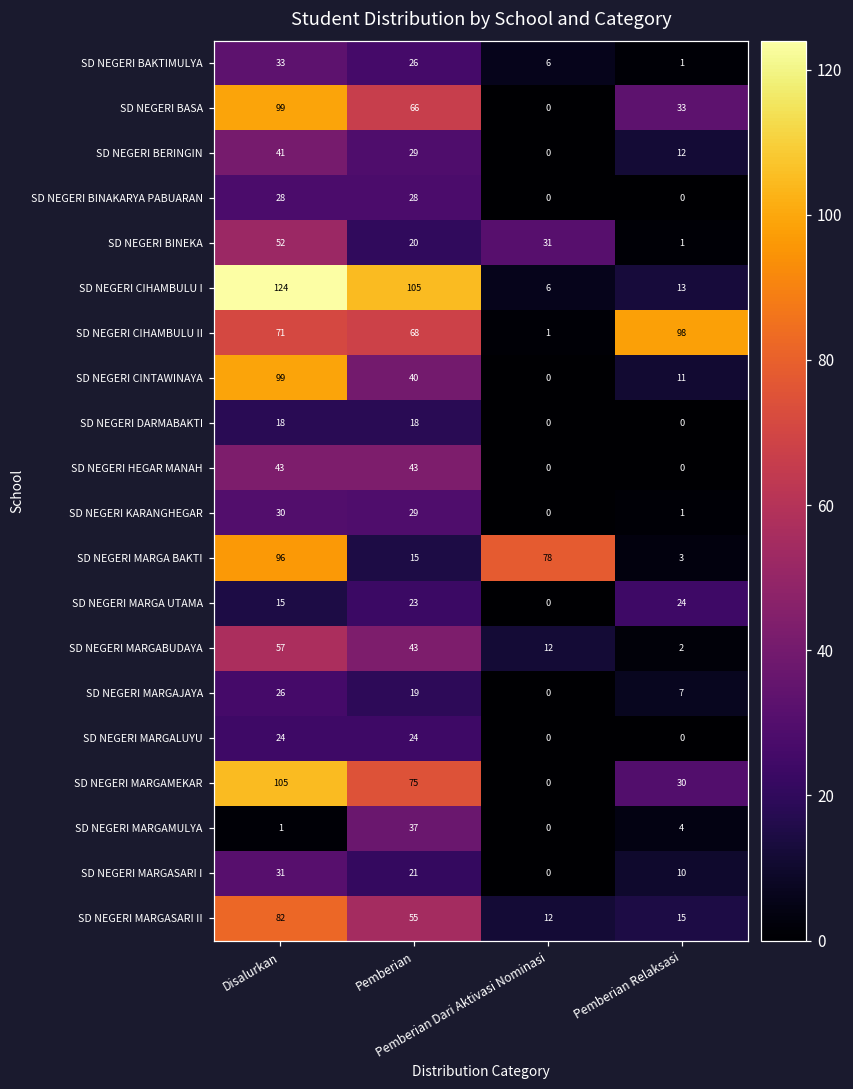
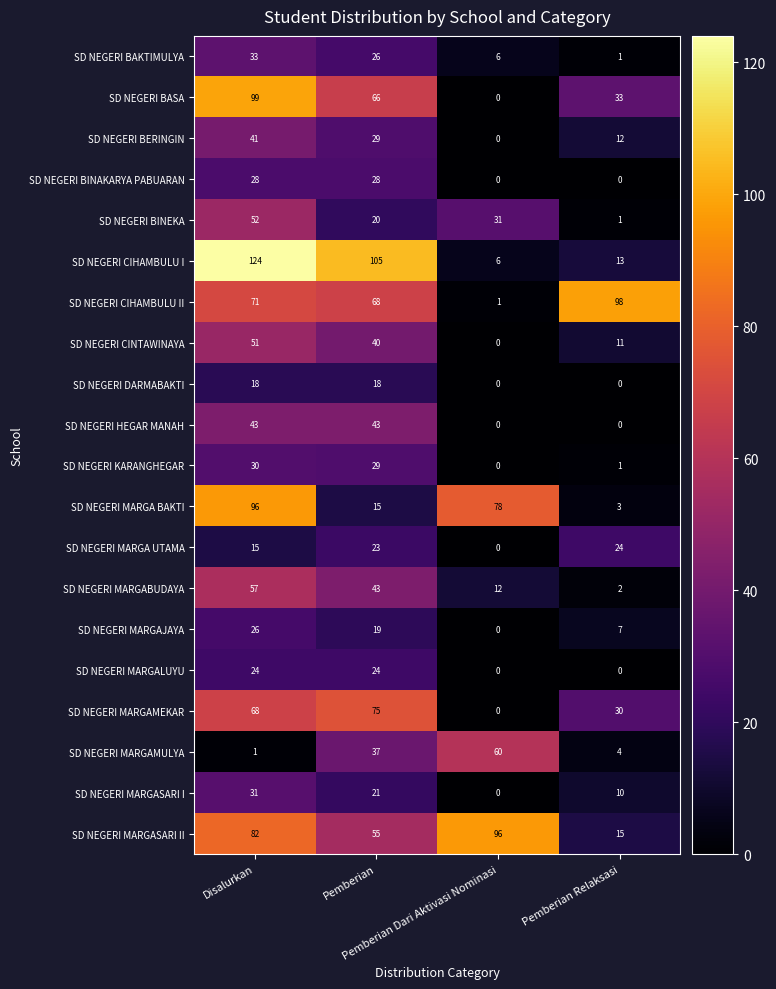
  {
    "SD NEGERI BAKTIMULYA": {
      "Disalurkan": 33,
      "Pemberian": 26,
      "Pemberian Dari Aktivasi Nominasi": 6,
      "Pemberian Relaksasi": 1
    },
    "SD NEGERI BASA": {
      "Disalurkan": 99,
      "Pemberian": 66,
      "Pemberian Dari Aktivasi Nominasi": 0,
      "Pemberian Relaksasi": 33
    },
    "SD NEGERI BERINGIN": {
      "Disalurkan": 41,
      "Pemberian": 29,
      "Pemberian Dari Aktivasi Nominasi": 0,
      "Pemberian Relaksasi": 12
    },
    "SD NEGERI BINAKARYA PABUARAN": {
      "Disalurkan": 28,
      "Pemberian": 28,
      "Pemberian Dari Aktivasi Nominasi": 0,
      "Pemberian Relaksasi": 0
    },
    "SD NEGERI BINEKA": {
      "Disalurkan": 52,
      "Pemberian": 20,
      "Pemberian Dari Aktivasi Nominasi": 31,
      "Pemberian Relaksasi": 1
    },
    "SD NEGERI CIHAMBULU I": {
      "Disalurkan": 124,
      "Pemberian": 105,
      "Pemberian Dari Aktivasi Nominasi": 6,
      "Pemberian Relaksasi": 13
    },
    "SD NEGERI CIHAMBULU II": {
      "Disalurkan": 71,
      "Pemberian": 68,
      "Pemberian Dari Aktivasi Nominasi": 1,
      "Pemberian Relaksasi": 98
    },
    "SD NEGERI CINTAWINAYA": {
-     "Disalurkan": 99,
+     "Disalurkan": 51,
      "Pemberian": 40,
      "Pemberian Dari Aktivasi Nominasi": 0,
      "Pemberian Relaksasi": 11
    },
    "SD NEGERI DARMABAKTI": {
      "Disalurkan": 18,
      "Pemberian": 18,
      "Pemberian Dari Aktivasi Nominasi": 0,
      "Pemberian Relaksasi": 0
    },
    "SD NEGERI HEGAR MANAH": {
      "Disalurkan": 43,
      "Pemberian": 43,
      "Pemberian Dari Aktivasi Nominasi": 0,
      "Pemberian Relaksasi": 0
    },
    "SD NEGERI KARANGHEGAR": {
      "Disalurkan": 30,
      "Pemberian": 29,
      "Pemberian Dari Aktivasi Nominasi": 0,
      "Pemberian Relaksasi": 1
    },
    "SD NEGERI MARGA BAKTI": {
      "Disalurkan": 96,
      "Pemberian": 15,
      "Pemberian Dari Aktivasi Nominasi": 78,
      "Pemberian Relaksasi": 3
    },
    "SD NEGERI MARGA UTAMA": {
      "Disalurkan": 15,
      "Pemberian": 23,
      "Pemberian Dari Aktivasi Nominasi": 0,
      "Pemberian Relaksasi": 24
    },
    "SD NEGERI MARGABUDAYA": {
      "Disalurkan": 57,
      "Pemberian": 43,
      "Pemberian Dari Aktivasi Nominasi": 12,
      "Pemberian Relaksasi": 2
    },
    "SD NEGERI MARGAJAYA": {
      "Disalurkan": 26,
      "Pemberian": 19,
      "Pemberian Dari Aktivasi Nominasi": 0,
      "Pemberian Relaksasi": 7
    },
    "SD NEGERI MARGALUYU": {
      "Disalurkan": 24,
      "Pemberian": 24,
      "Pemberian Dari Aktivasi Nominasi": 0,
      "Pemberian Relaksasi": 0
    },
    "SD NEGERI MARGAMEKAR": {
-     "Disalurkan": 105,
+     "Disalurkan": 68,
      "Pemberian": 75,
      "Pemberian Dari Aktivasi Nominasi": 0,
      "Pemberian Relaksasi": 30
    },
    "SD NEGERI MARGAMULYA": {
      "Disalurkan": 1,
      "Pemberian": 37,
-     "Pemberian Dari Aktivasi Nominasi": 0,
+     "Pemberian Dari Aktivasi Nominasi": 60,
      "Pemberian Relaksasi": 4
    },
    "SD NEGERI MARGASARI I": {
      "Disalurkan": 31,
      "Pemberian": 21,
      "Pemberian Dari Aktivasi Nominasi": 0,
      "Pemberian Relaksasi": 10
    },
    "SD NEGERI MARGASARI II": {
      "Disalurkan": 82,
      "Pemberian": 55,
-     "Pemberian Dari Aktivasi Nominasi": 12,
+     "Pemberian Dari Aktivasi Nominasi": 96,
      "Pemberian Relaksasi": 15
    }
  }
